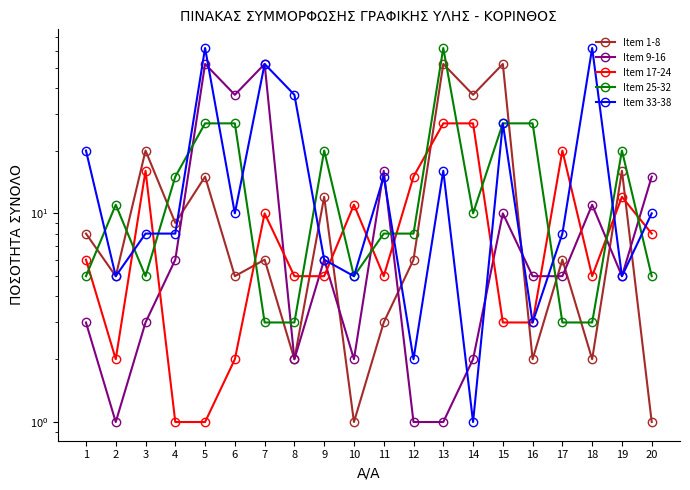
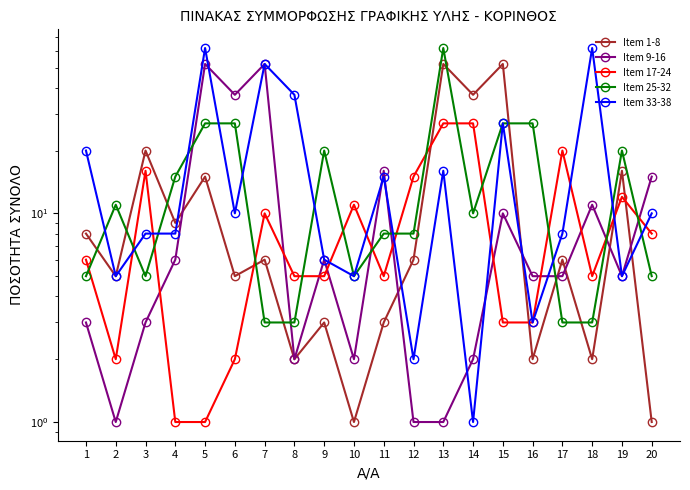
  {
    "Item 1-8": {
      "1": 8,
      "3": 20,
      "4": 9,
      "5": 15,
      "6": 5,
      "7": 6,
-     "9": 12,
+     "9": 3,
      "10": 1,
      "11": 3,
      "12": 6,
      "13": 52,
      "14": 37,
      "15": 52,
      "16": 2,
      "17": 6,
      "18": 2,
      "19": 16,
      "20": 1
    },
    "Item 9-16": {
      "1": 3,
      "2": 1,
      "3": 3,
      "4": 6,
      "5": 52,
      "6": 37,
      "10": 2,
      "11": 16,
      "12": 1,
      "13": 1,
      "14": 2,
      "15": 10,
      "16": 5,
      "17": 5,
      "18": 11,
      "20": 15
    },
    "Item 17-24": {
      "1": 6,
      "2": 2,
      "3": 16,
      "4": 1,
      "5": 1,
      "6": 2,
      "7": 10,
      "8": 5,
      "9": 5,
      "10": 11,
      "11": 5,
      "12": 15,
      "13": 27,
      "14": 27,
      "15": 3,
      "17": 20,
      "18": 5,
      "19": 12,
      "20": 8
    },
    "Item 25-32": {
      "1": 5,
      "2": 11,
      "3": 5,
      "4": 15,
      "5": 27,
      "6": 27,
      "7": 3,
      "8": 3,
      "9": 20,
      "11": 8,
      "12": 8,
      "13": 62,
      "14": 10,
      "16": 27,
      "17": 3,
      "18": 3,
      "19": 20,
      "20": 5
    },
    "Item 33-38": {
      "1": 20,
      "3": 8,
      "4": 8,
      "5": 62,
      "6": 10,
      "8": 37,
      "11": 15,
      "12": 2,
      "13": 16,
      "14": 1,
      "17": 8,
      "18": 62,
      "20": 10
    }
  }
